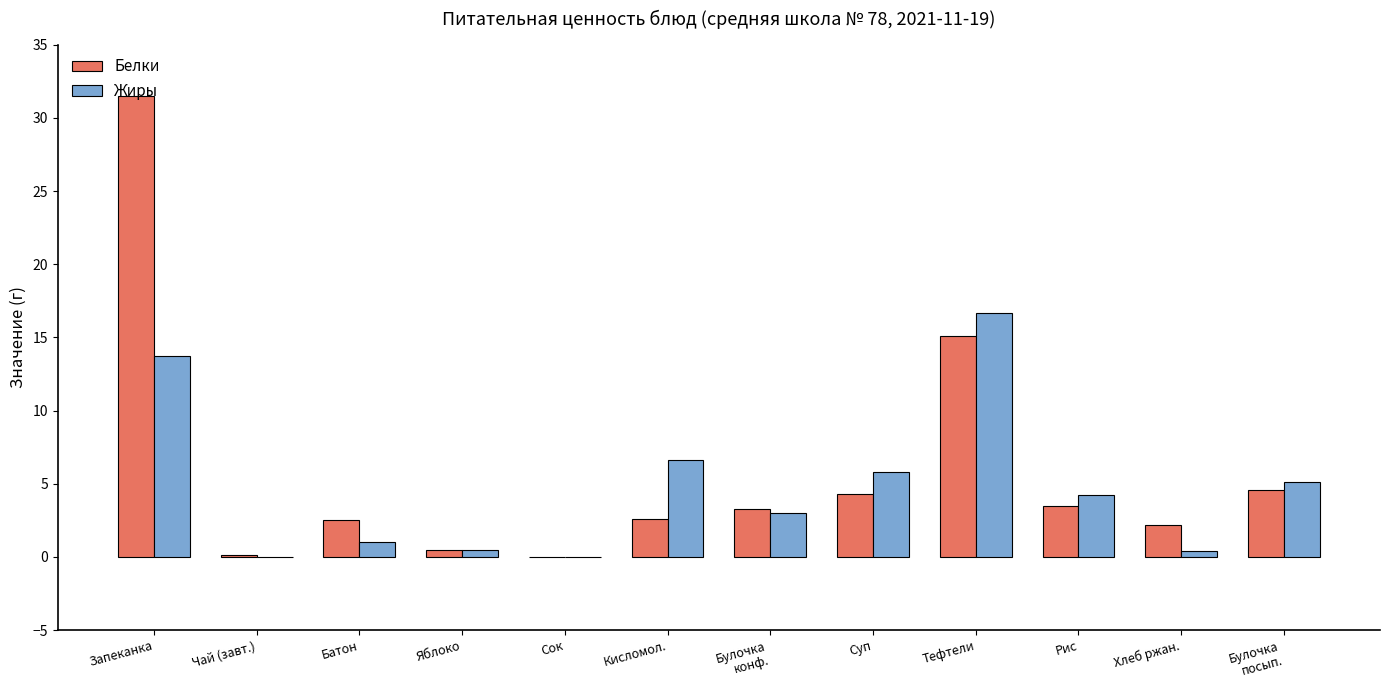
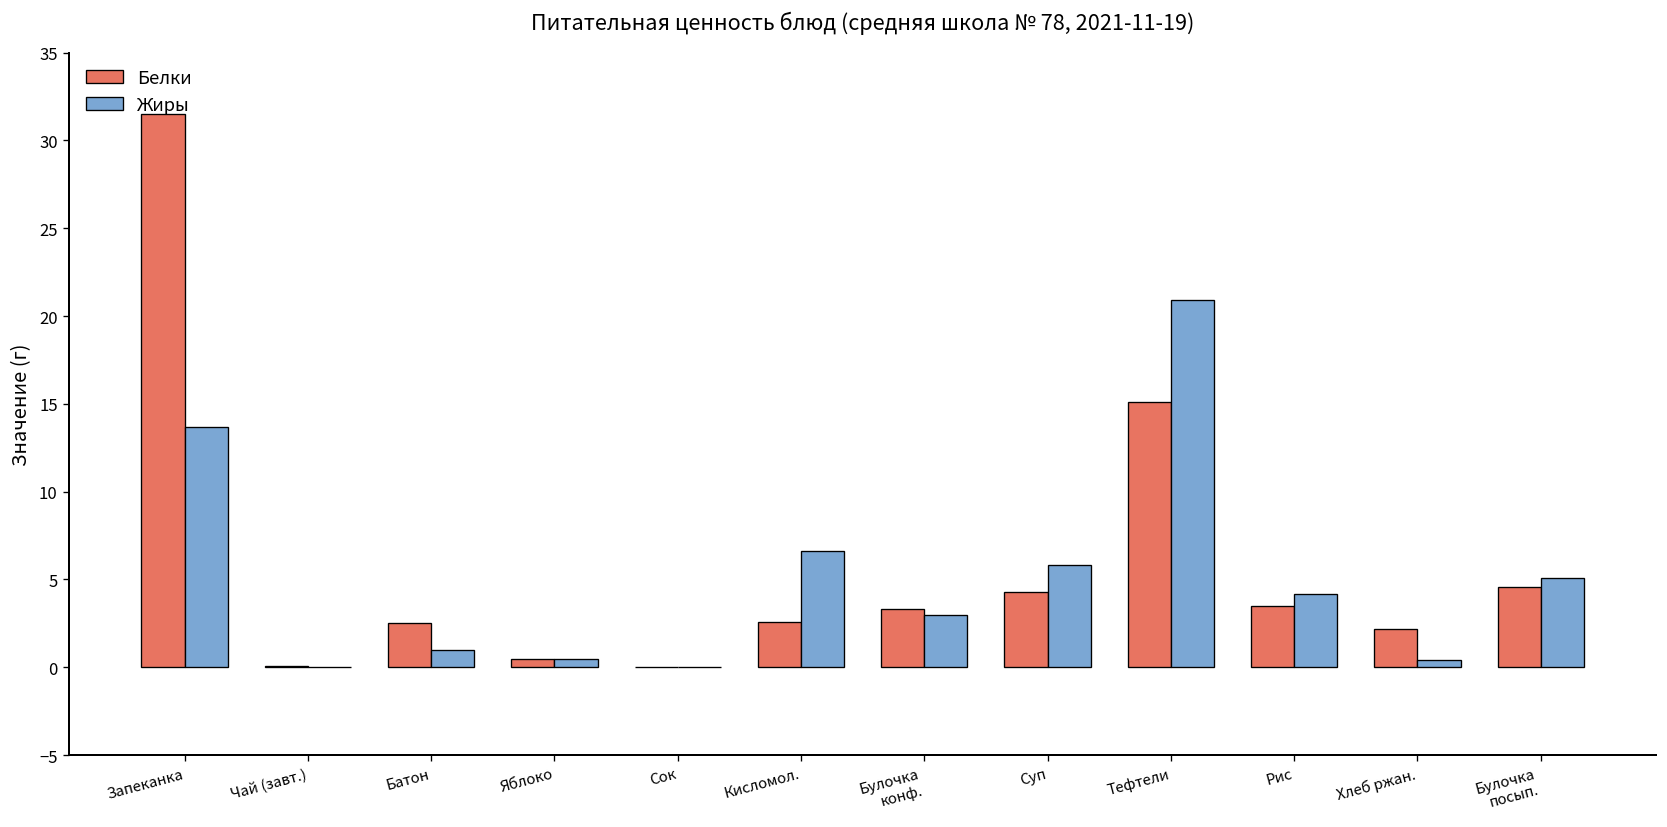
  {
    "Белки": {
      "Запеканка": 31.5,
      "Батон": 2.5,
      "Яблоко": 0.5,
      "Сок": 0.0,
      "Кисломол.": 2.6,
      "Булочка конф.": 3.3,
      "Суп": 4.3,
      "Тефтели": 15.1,
      "Рис": 3.5,
      "Хлеб ржан.": 2.2,
      "Булочка посып.": 4.6
    },
    "Жиры": {
      "Запеканка": 13.7,
      "Чай (завт.)": 0.0,
      "Батон": 1.0,
      "Яблоко": 0.5,
      "Сок": 0.0,
      "Кисломол.": 6.6,
      "Булочка конф.": 3.0,
      "Суп": 5.8,
-     "Тефтели": 16.7,
+     "Тефтели": 20.9,
      "Рис": 4.2,
      "Хлеб ржан.": 0.4,
      "Булочка посып.": 5.1
    }
  }
